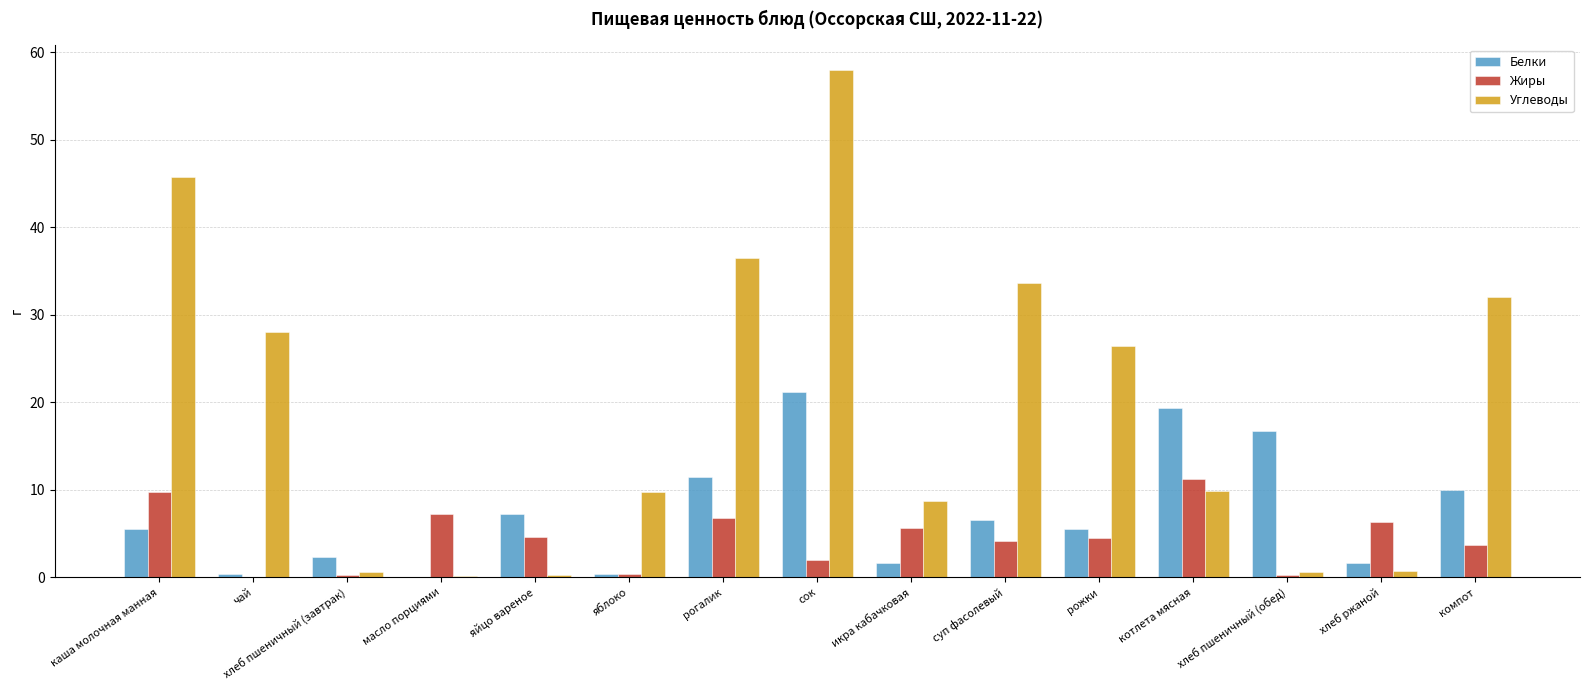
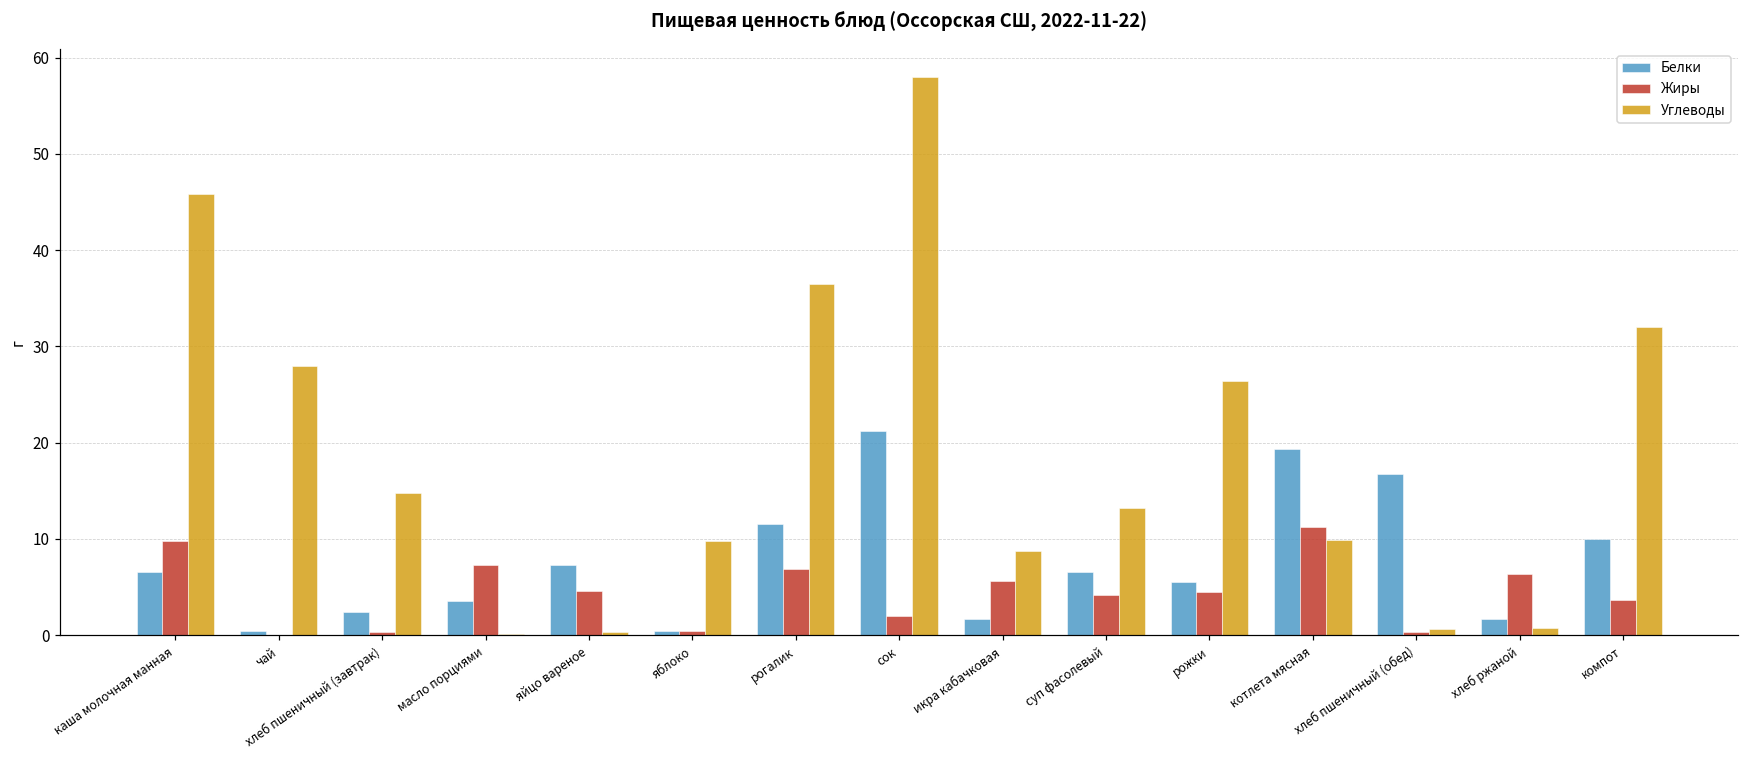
  {
    "Белки": {
-     "каша молочная манная": 6,
+     "каша молочная манная": 7,
      "чай": 0,
      "хлеб пшеничный (завтрак)": 2,
-     "масло порциями": 0,
+     "масло порциями": 4,
      "яйцо вареное": 7,
      "яблоко": 0,
      "рогалик": 12,
      "сок": 21,
      "икра кабачковая": 2,
      "суп фасолевый": 7,
      "рожки": 6,
      "котлета мясная": 19,
      "хлеб пшеничный (обед)": 17,
      "хлеб ржаной": 2,
      "компот": 10
    },
    "Жиры": {
      "каша молочная манная": 10,
      "чай": 0,
      "хлеб пшеничный (завтрак)": 0,
      "масло порциями": 7,
      "яйцо вареное": 5,
      "яблоко": 0,
      "рогалик": 7,
      "сок": 2,
      "икра кабачковая": 6,
      "суп фасолевый": 4,
      "рожки": 5,
      "котлета мясная": 11,
      "хлеб пшеничный (обед)": 0,
      "хлеб ржаной": 6,
      "компот": 4
    },
    "Углеводы": {
      "каша молочная манная": 46,
      "чай": 28,
-     "хлеб пшеничный (завтрак)": 1,
+     "хлеб пшеничный (завтрак)": 15,
      "яйцо вареное": 0,
      "яблоко": 10,
      "рогалик": 36,
      "сок": 58,
      "икра кабачковая": 9,
-     "суп фасолевый": 34,
+     "суп фасолевый": 13,
      "рожки": 26,
      "котлета мясная": 10,
      "хлеб пшеничный (обед)": 1,
      "хлеб ржаной": 1,
      "компот": 32
    }
  }
